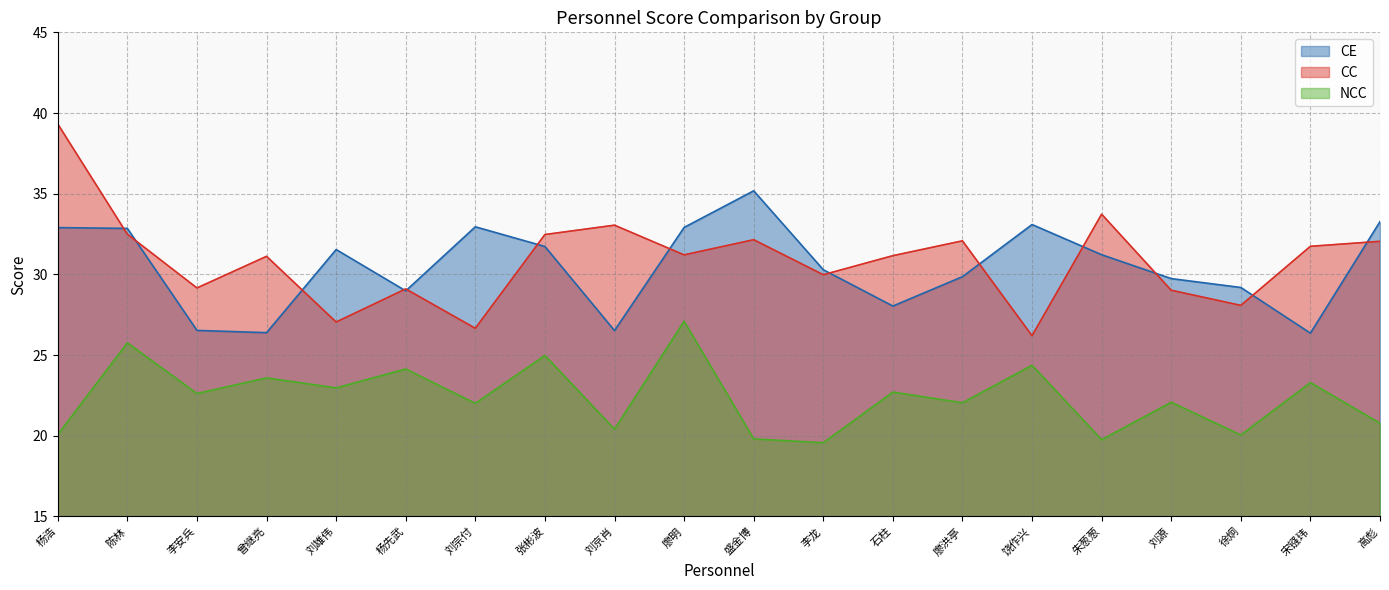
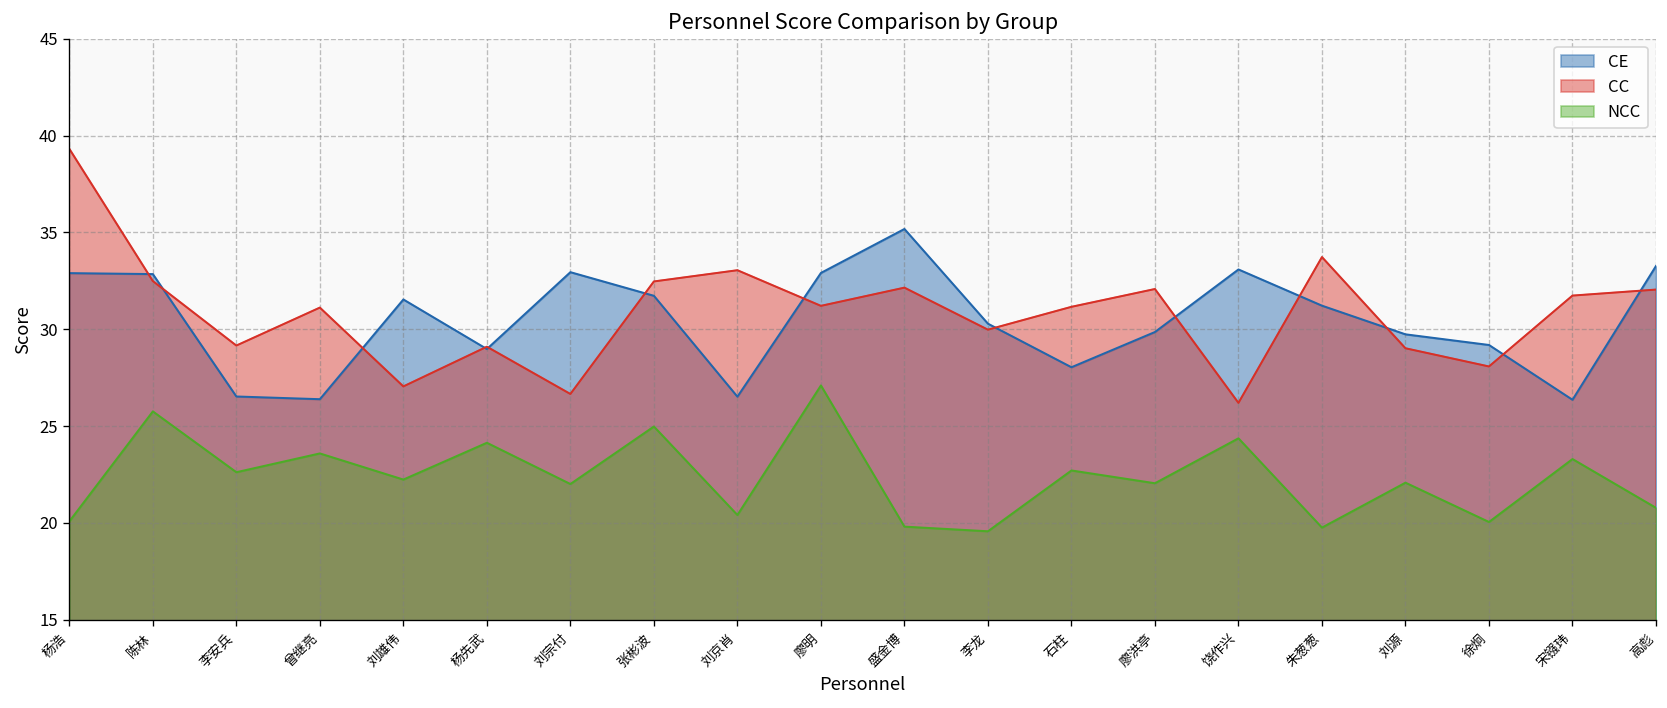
  {
    "CE": {
      "杨浩": 32.9,
      "陈林": 32.9,
      "李安兵": 26.5,
      "曾继亮": 26.4,
      "刘雄伟": 31.5,
      "刘宗付": 33.0,
      "张彬波": 31.7,
      "刘京肖": 26.5,
      "廖明": 32.9,
      "盛金博": 35.2,
      "李龙": 30.3,
      "石柱": 28.0,
      "廖洪亭": 29.9,
      "饶作兴": 33.1,
      "朱葱葱": 31.2,
      "刘源": 29.7,
      "徐炯": 29.2,
      "宋镪玮": 26.4,
      "高彪": 33.3
    },
    "CC": {
      "杨浩": 39.3,
      "陈林": 32.5,
      "李安兵": 29.2,
      "曾继亮": 31.1,
      "刘雄伟": 27.1,
      "刘宗付": 26.7,
      "张彬波": 32.5,
      "刘京肖": 33.1,
      "廖明": 31.2,
      "盛金博": 32.2,
      "李龙": 30.0,
      "石柱": 31.2,
      "廖洪亭": 32.1,
      "饶作兴": 26.2,
      "朱葱葱": 33.7,
      "刘源": 29.0,
      "徐炯": 28.1,
      "宋镪玮": 31.7,
      "高彪": 32.1
    },
    "NCC": {
      "杨浩": 20.1,
      "陈林": 25.8,
      "李安兵": 22.6,
      "曾继亮": 23.6,
-     "刘雄伟": 23.0,
+     "刘雄伟": 22.2,
      "杨先武": 24.1,
      "刘宗付": 22.0,
      "张彬波": 25.0,
      "刘京肖": 20.4,
      "廖明": 27.1,
      "盛金博": 19.8,
      "李龙": 19.6,
      "石柱": 22.7,
      "廖洪亭": 22.1,
      "饶作兴": 24.4,
      "朱葱葱": 19.8,
      "刘源": 22.1,
      "徐炯": 20.1,
      "宋镪玮": 23.3,
      "高彪": 20.8
    }
  }
